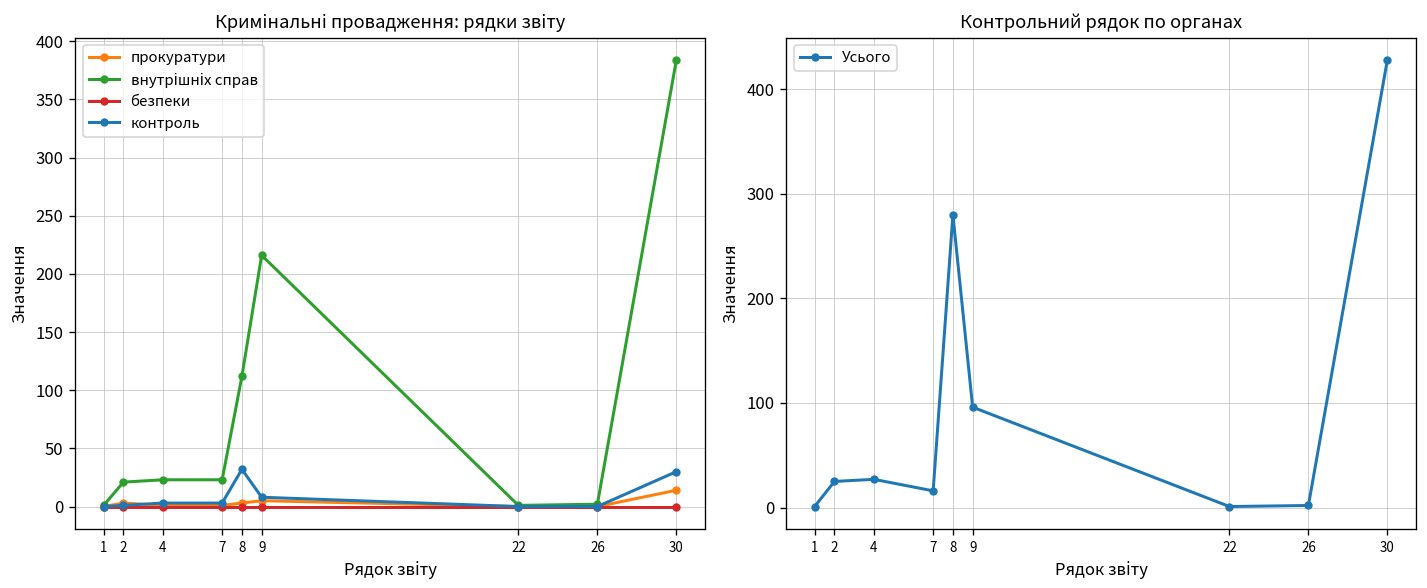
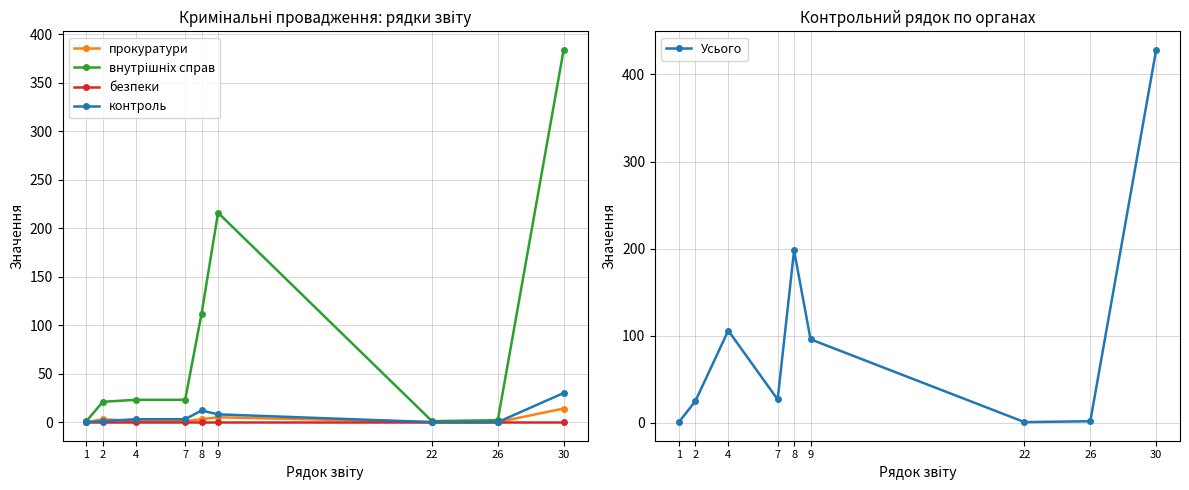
  {
    "Кримінальні провадження: рядки звіту": {
      "прокуратури": {
        "8": 0,
        "9": 10,
        "30": 10
      },
      "внутрішніх справ": {
        "2": 20,
        "4": 20,
        "7": 20,
        "8": 110,
        "9": 220,
        "30": 380
      },
      "безпеки": {
        "8": 0,
        "9": 0,
        "30": 0
      },
      "контроль": {
-       "8": 30,
+       "8": 10,
        "9": 10,
        "30": 30
      }
    },
    "Контрольний рядок по органах": {
      "1": 0,
      "2": 30,
-     "4": 30,
-     "7": 20,
-     "8": 280,
+     "4": 110,
+     "7": 30,
+     "8": 200,
      "9": 100,
      "22": 0,
      "26": 0,
      "30": 430
    }
  }
